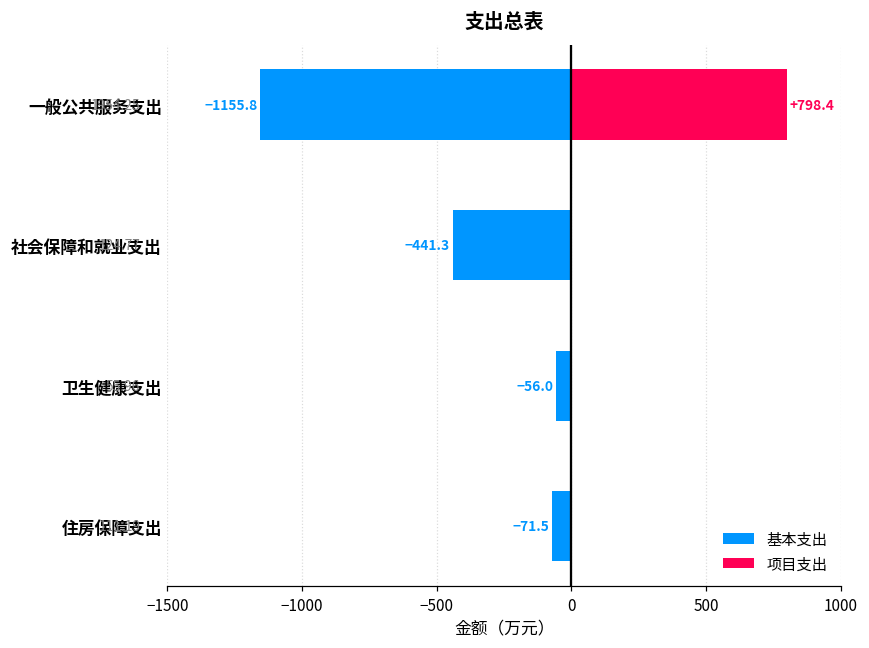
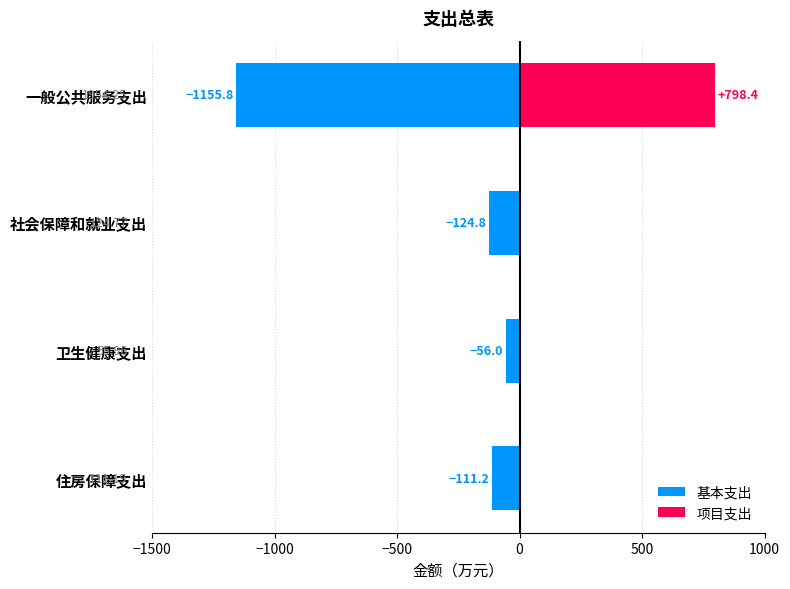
  {
    "基本支出": {
      "一般公共服务支出": "-1155.8",
-     "社会保障和就业支出": "-441.3",
+     "社会保障和就业支出": "-124.8",
      "卫生健康支出": "-56.0",
-     "住房保障支出": "-71.5"
+     "住房保障支出": "-111.2"
    },
    "项目支出": {
      "一般公共服务支出": "+798.4"
    }
  }
